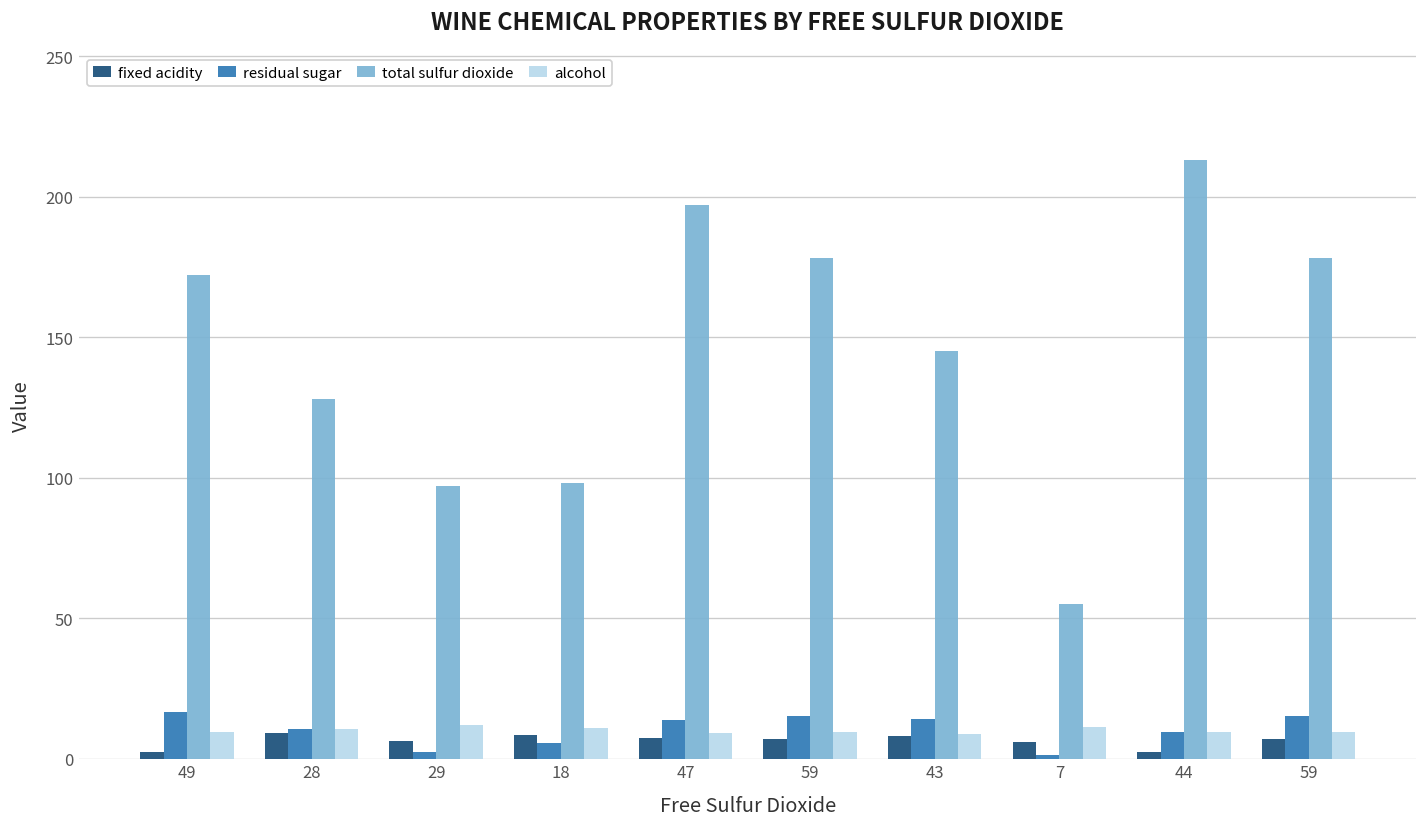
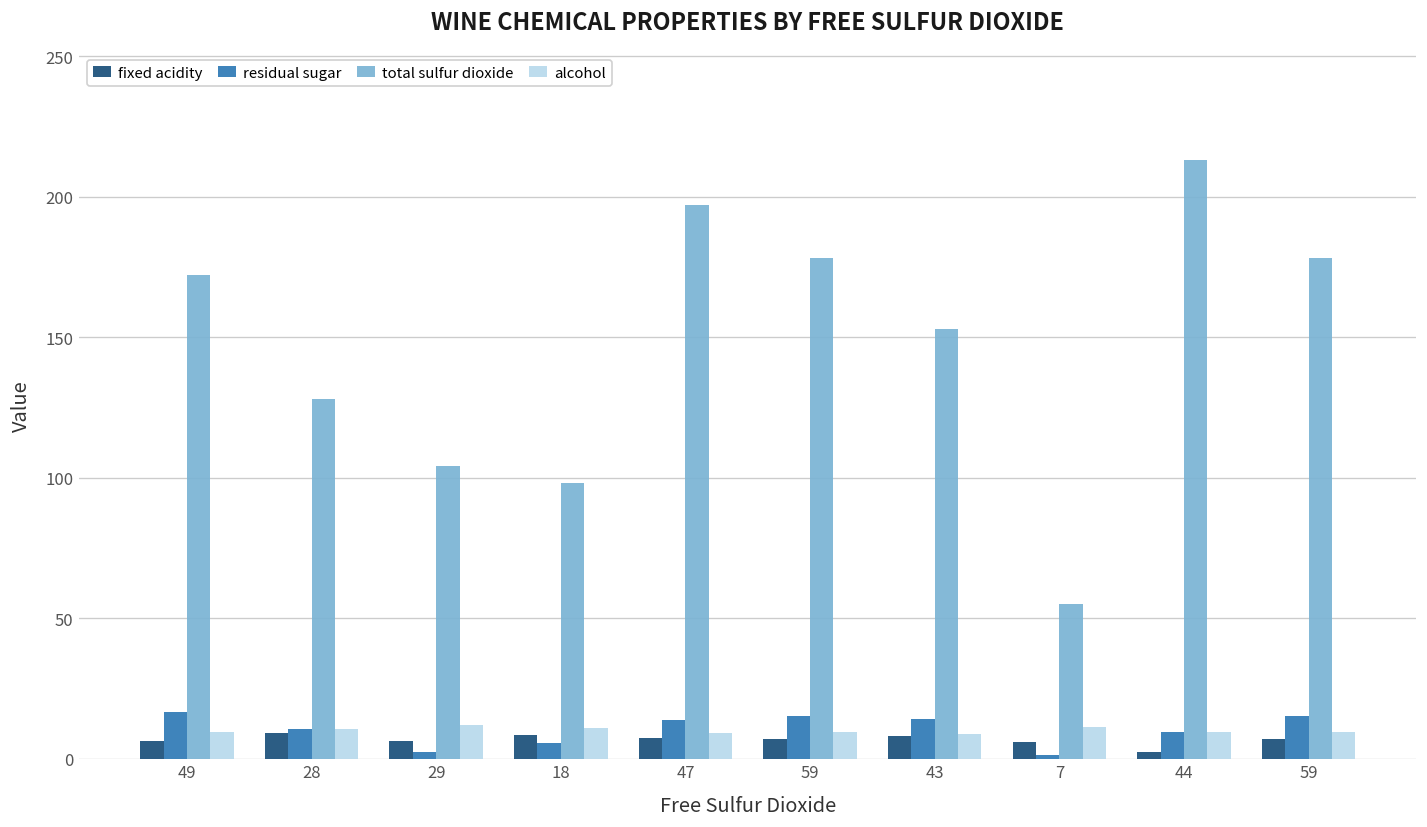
  {
    "fixed acidity": {
-     "49": 3,
+     "49": 6,
      "28": 9,
      "29": 6,
      "18": 8,
      "47": 7,
      "43": 8,
      "7": 6,
      "44": 2
    },
    "residual sugar": {
      "49": 17,
      "28": 11,
      "29": 2,
      "18": 5,
      "47": 14,
      "43": 14,
      "7": 1,
      "44": 10
    },
    "total sulfur dioxide": {
      "49": 172,
      "28": 128,
-     "29": 97,
+     "29": 104,
      "18": 98,
      "47": 197,
-     "43": 145,
+     "43": 153,
      "7": 55,
      "44": 213
    },
    "alcohol": {
      "49": 9,
      "28": 10,
      "29": 12,
      "18": 11,
      "47": 9,
      "43": 9,
      "7": 11,
      "44": 9
    }
  }
